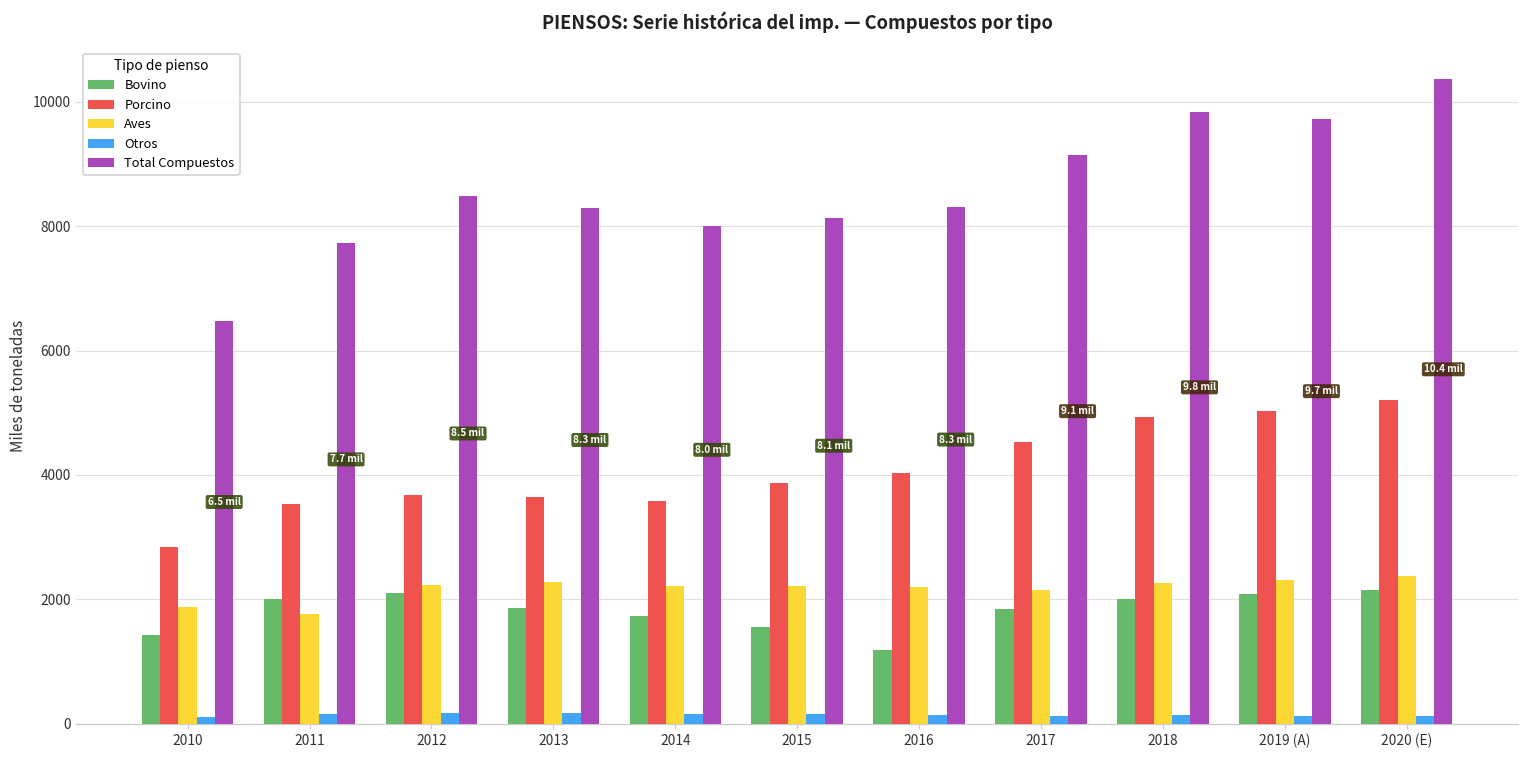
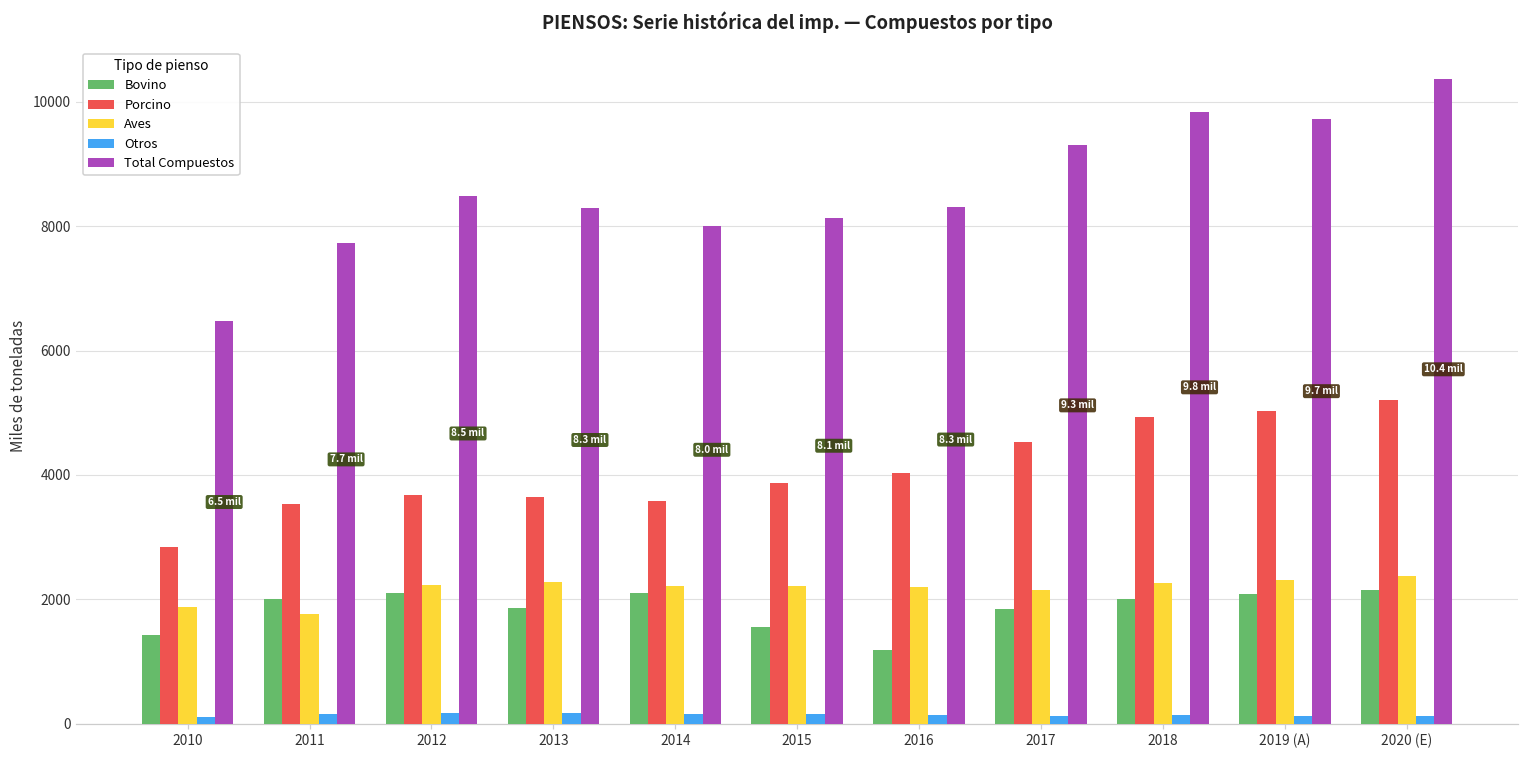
  {
    "Bovino": {
      "2010": 1400,
      "2011": 2000,
      "2012": 2100,
      "2013": 1900,
-     "2014": 1700,
+     "2014": 2100,
      "2015": 1600,
      "2016": 1200,
      "2017": 1900,
      "2018": 2000,
      "2019 (A)": 2100,
      "2020 (E)": 2100
    },
    "Porcino": {
      "2010": 2800,
      "2011": 3500,
      "2012": 3700,
      "2013": 3600,
      "2014": 3600,
      "2015": 3900,
      "2016": 4000,
      "2017": 4500,
      "2018": 4900,
      "2019 (A)": 5000,
      "2020 (E)": 5200
    },
    "Aves": {
      "2010": 1900,
      "2011": 1800,
      "2012": 2200,
      "2013": 2300,
      "2014": 2200,
      "2015": 2200,
      "2016": 2200,
      "2017": 2100,
      "2018": 2300,
      "2019 (A)": 2300,
      "2020 (E)": 2400
    },
    "Otros": {
      "2010": 100,
      "2011": 200,
      "2012": 200,
      "2013": 200,
      "2014": 200,
      "2015": 200,
      "2016": 100,
      "2017": 100,
      "2018": 100,
      "2019 (A)": 100,
      "2020 (E)": 100
    },
    "Total Compuestos": {
-     "2017": 9.1
+     "2017": 9.3
    }
  }
